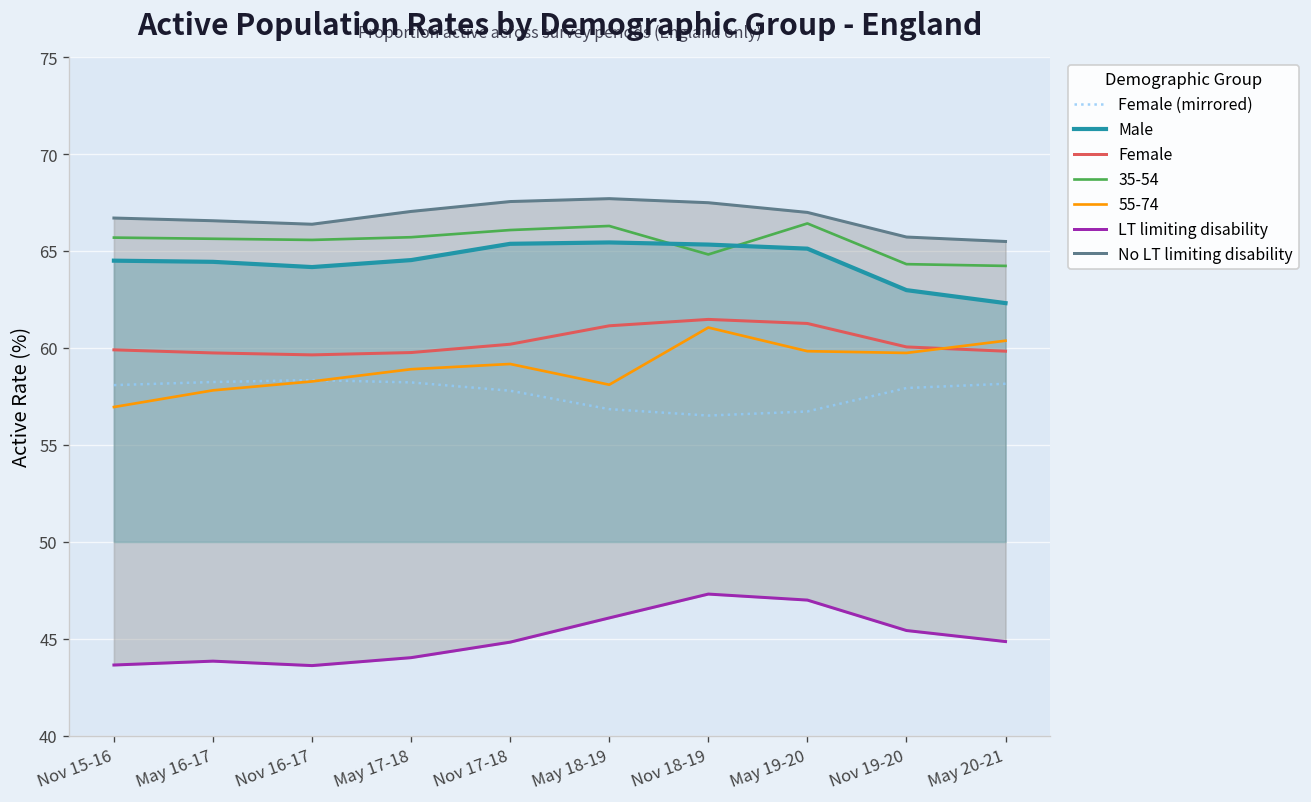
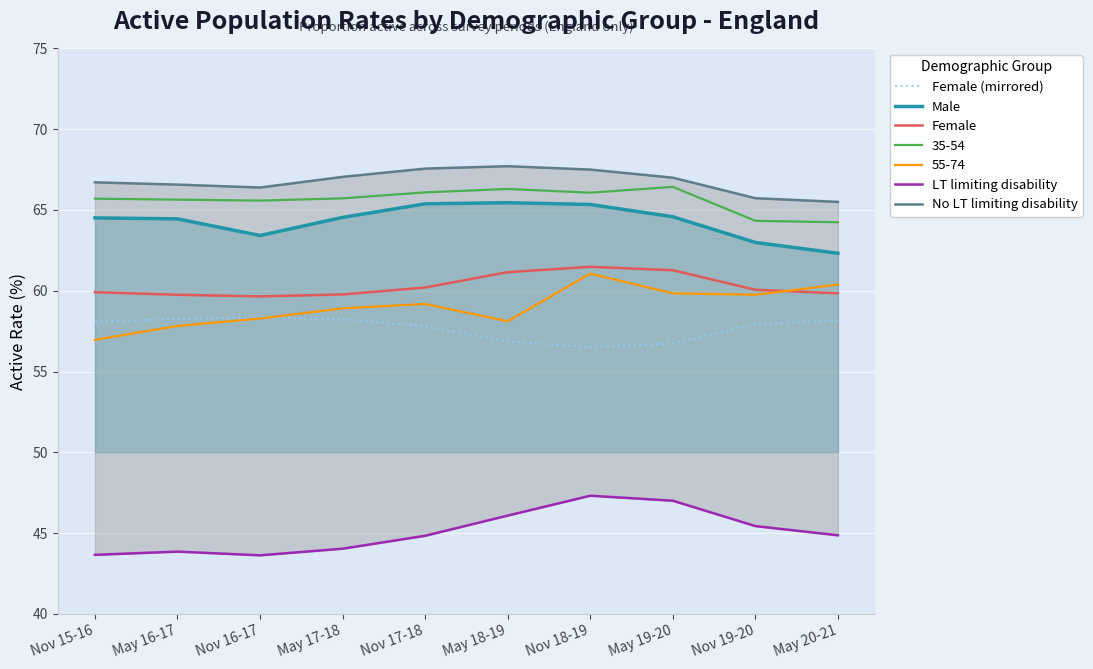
  {
    "Female (mirrored)": {
      "Nov 15-16": 58.1,
      "May 16-17": 58.3,
      "May 17-18": 58.2,
      "Nov 17-18": 57.8,
      "May 18-19": 56.8,
      "Nov 18-19": 56.5,
      "May 19-20": 56.7,
      "Nov 19-20": 57.9,
      "May 20-21": 58.2
    },
    "Male": {
      "Nov 15-16": 64.5,
      "May 16-17": 64.5,
-     "Nov 16-17": 64.2,
+     "Nov 16-17": 63.4,
      "May 17-18": 64.5,
      "Nov 17-18": 65.4,
      "May 18-19": 65.5,
      "Nov 18-19": 65.3,
-     "May 19-20": 65.1,
+     "May 19-20": 64.6,
      "Nov 19-20": 63.0,
      "May 20-21": 62.3
    },
    "Female": {
      "Nov 15-16": 59.9,
      "May 16-17": 59.8,
      "Nov 16-17": 59.7,
      "May 17-18": 59.8,
      "Nov 17-18": 60.2,
      "May 18-19": 61.2,
      "Nov 18-19": 61.5,
      "May 19-20": 61.3,
      "Nov 19-20": 60.1,
      "May 20-21": 59.8
    },
    "35-54": {
      "Nov 15-16": 65.7,
      "May 16-17": 65.6,
      "Nov 16-17": 65.6,
      "May 17-18": 65.7,
      "Nov 17-18": 66.1,
      "May 18-19": 66.3,
-     "Nov 18-19": 64.8,
+     "Nov 18-19": 66.1,
      "May 19-20": 66.4,
      "Nov 19-20": 64.3,
      "May 20-21": 64.2
    },
    "55-74": {
      "Nov 15-16": 57.0,
      "May 16-17": 57.8,
      "May 17-18": 58.9,
      "Nov 17-18": 59.2,
      "May 18-19": 58.1,
      "Nov 18-19": 61.1,
      "May 19-20": 59.8,
      "Nov 19-20": 59.8,
      "May 20-21": 60.4
    },
    "LT limiting disability": {
      "Nov 15-16": 43.7,
      "May 16-17": 43.9,
      "Nov 16-17": 43.6,
      "May 17-18": 44.0,
      "Nov 17-18": 44.8,
      "May 18-19": 46.1,
      "Nov 18-19": 47.3,
      "May 19-20": 47.0,
      "Nov 19-20": 45.4,
      "May 20-21": 44.9
    },
    "No LT limiting disability": {
      "Nov 15-16": 66.7,
      "May 16-17": 66.6,
      "Nov 16-17": 66.4,
      "May 17-18": 67.1,
      "Nov 17-18": 67.6,
      "May 18-19": 67.7,
      "Nov 18-19": 67.5,
      "May 19-20": 67.0,
      "Nov 19-20": 65.7,
      "May 20-21": 65.5
    }
  }
